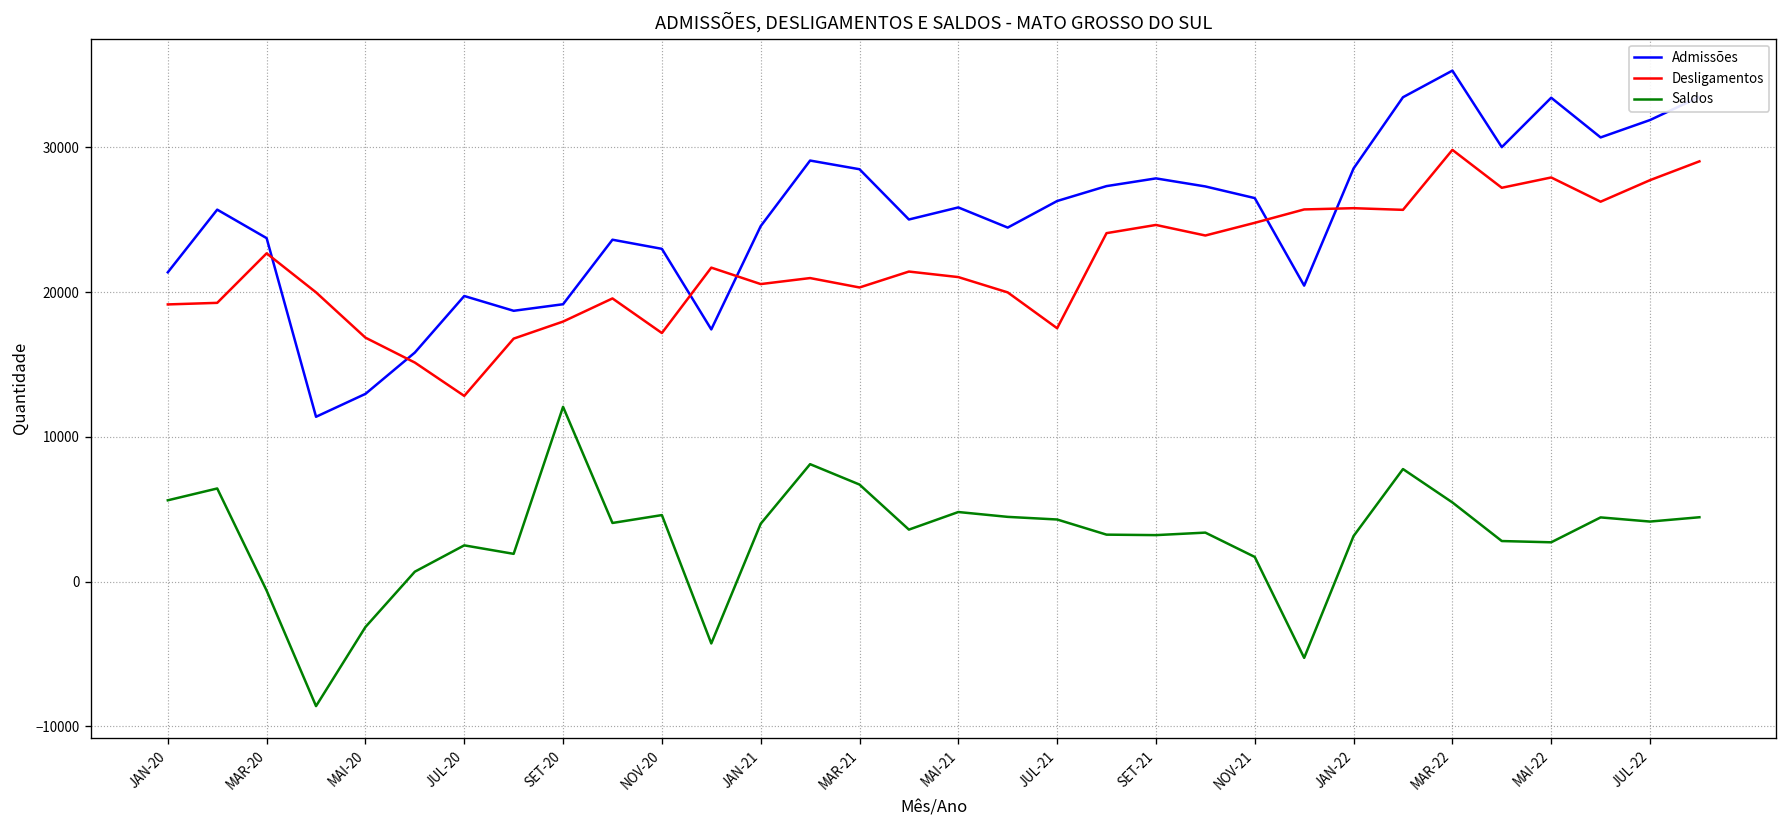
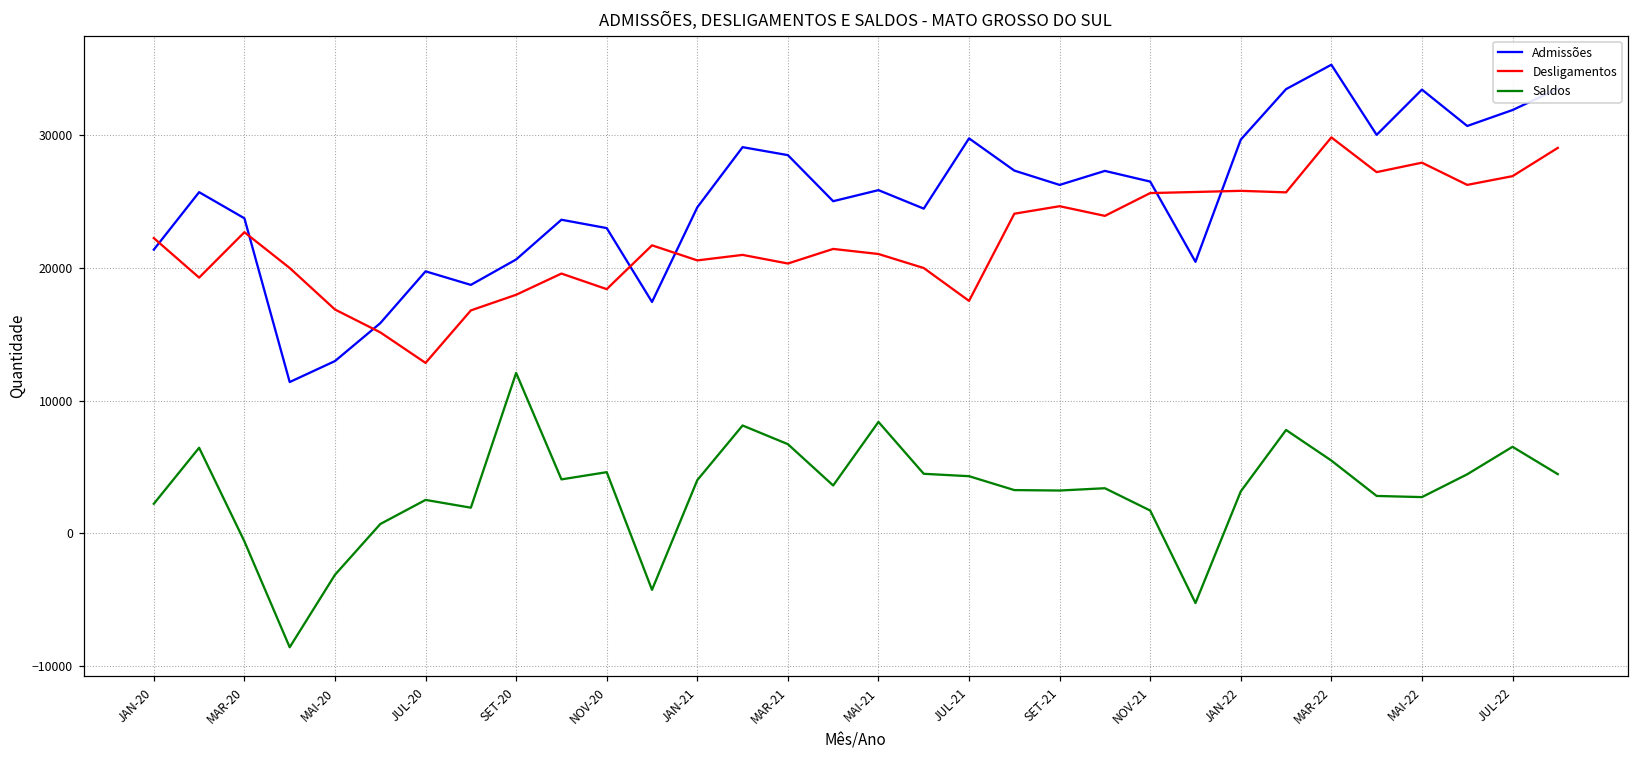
  {
    "Admissões": {
      "JAN-20": 21400,
      "MAR-20": 23700,
      "MAI-20": 13000,
      "JUL-20": 19700,
-     "SET-20": 19200,
+     "SET-20": 20600,
      "NOV-20": 23000,
      "JAN-21": 24600,
      "MAR-21": 28500,
      "MAI-21": 25900,
-     "JUL-21": 26300,
-     "SET-21": 27900,
+     "JUL-21": 29800,
+     "SET-21": 26300,
      "NOV-21": 26500,
-     "JAN-22": 28600,
+     "JAN-22": 29700,
      "MAR-22": 35300,
      "MAI-22": 33400,
      "JUL-22": 31900
    },
    "Desligamentos": {
-     "JAN-20": 19200,
+     "JAN-20": 22200,
      "MAR-20": 22700,
      "MAI-20": 16900,
      "JUL-20": 12800,
      "SET-20": 18000,
-     "NOV-20": 17200,
+     "NOV-20": 18400,
      "JAN-21": 20600,
      "MAR-21": 20300,
      "MAI-21": 21000,
      "JUL-21": 17500,
      "SET-21": 24600,
-     "NOV-21": 24800,
+     "NOV-21": 25600,
      "JAN-22": 25800,
      "MAR-22": 29800,
      "MAI-22": 27900,
-     "JUL-22": 27700
+     "JUL-22": 26900
    },
    "Saldos": {
-     "JAN-20": 5600,
+     "JAN-20": 2200,
      "MAR-20": -600,
      "MAI-20": -3100,
      "JUL-20": 2500,
      "SET-20": 12100,
      "NOV-20": 4600,
      "JAN-21": 4000,
      "MAR-21": 6700,
-     "MAI-21": 4800,
+     "MAI-21": 8400,
      "JUL-21": 4300,
      "SET-21": 3200,
      "NOV-21": 1700,
      "JAN-22": 3200,
      "MAR-22": 5500,
      "MAI-22": 2700,
-     "JUL-22": 4200
+     "JUL-22": 6500
    }
  }
